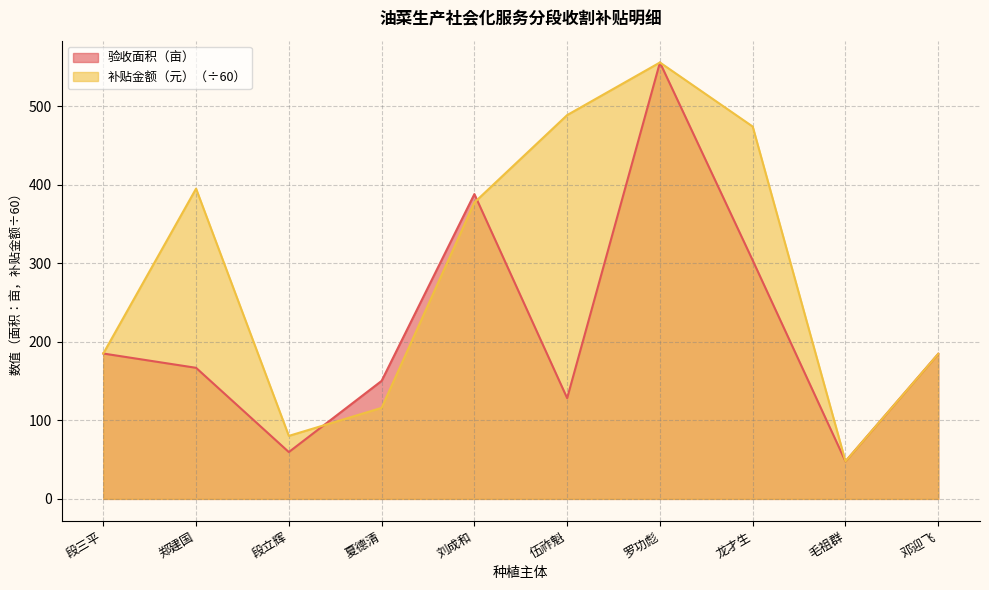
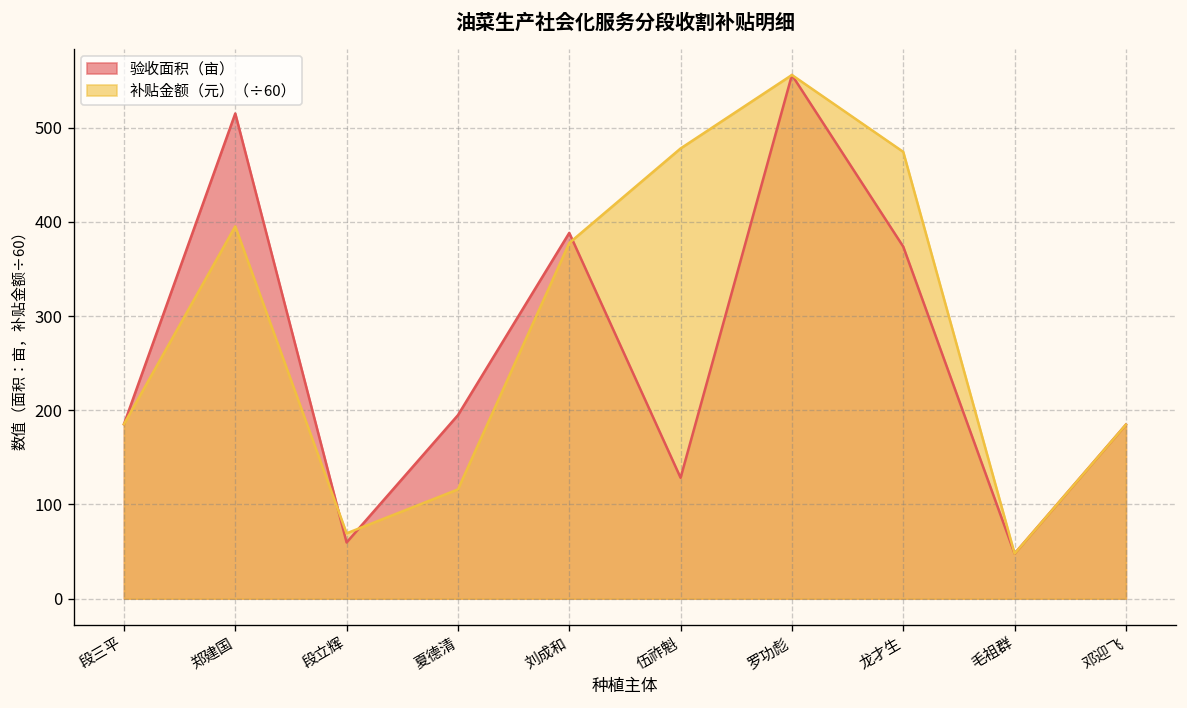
  {
    "验收面积（亩）": {
-     "郑建国": 170,
+     "郑建国": 520,
      "段立辉": 60,
-     "夏德清": 150,
+     "夏德清": 190,
      "刘成和": 390,
      "伍祚魁": 130,
-     "龙才生": 300
+     "龙才生": 370
    },
    "补贴金额（元）（÷60）": {
      "郑建国": 400,
-     "段立辉": 80,
+     "段立辉": 70,
      "夏德清": 120,
      "刘成和": 380,
-     "伍祚魁": 490,
+     "伍祚魁": 480,
      "龙才生": 470
    }
  }
